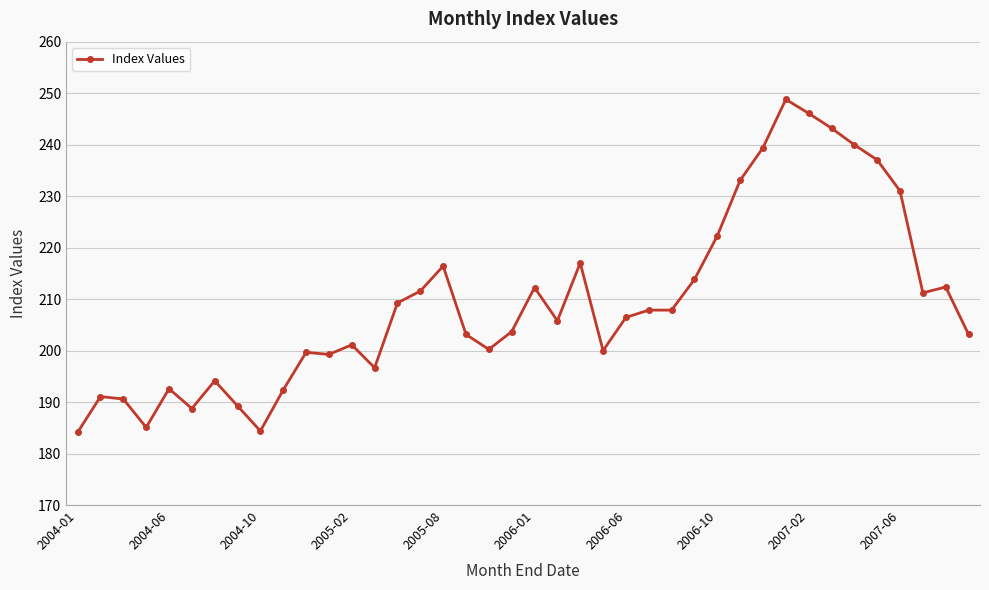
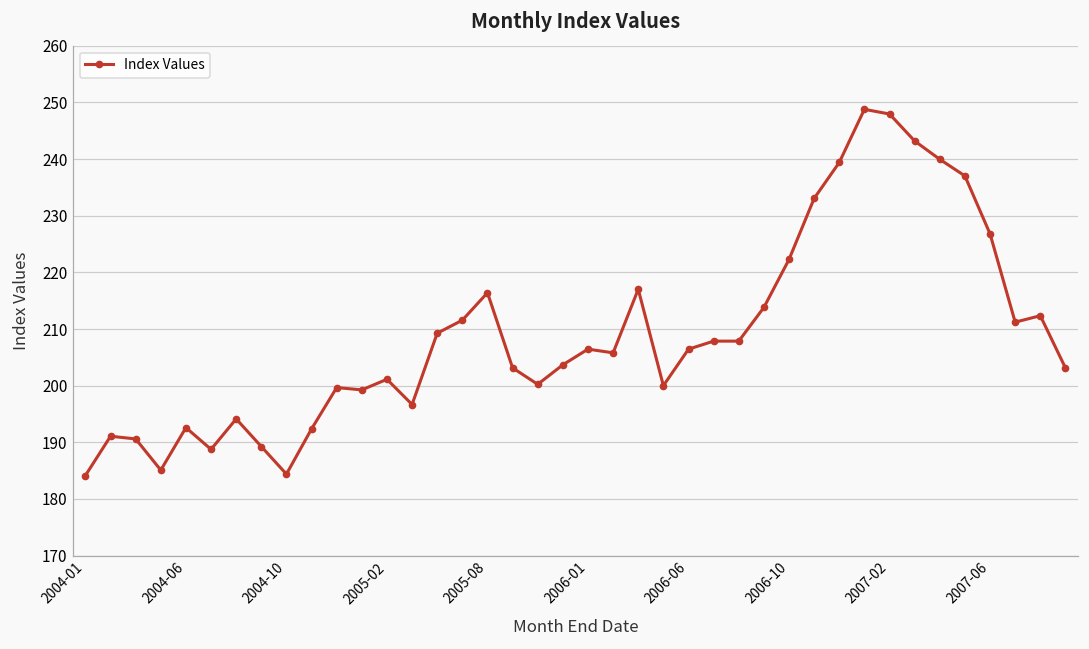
  {
    "2004-01": 184,
    "2004-06": 193,
    "2004-10": 184,
    "2005-02": 201,
    "2005-08": 216,
-   "2006-01": 212,
+   "2006-01": 206,
    "2006-06": 206,
    "2006-10": 222,
-   "2007-02": 246,
-   "2007-06": 231
+   "2007-02": 248,
+   "2007-06": 227
  }
